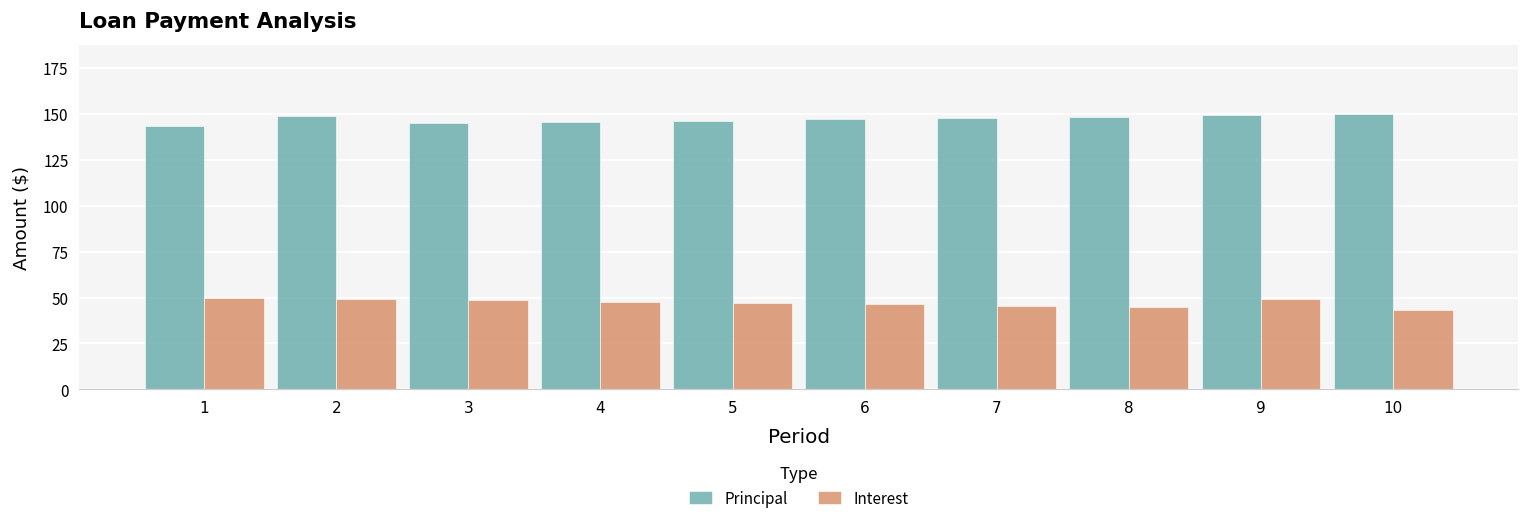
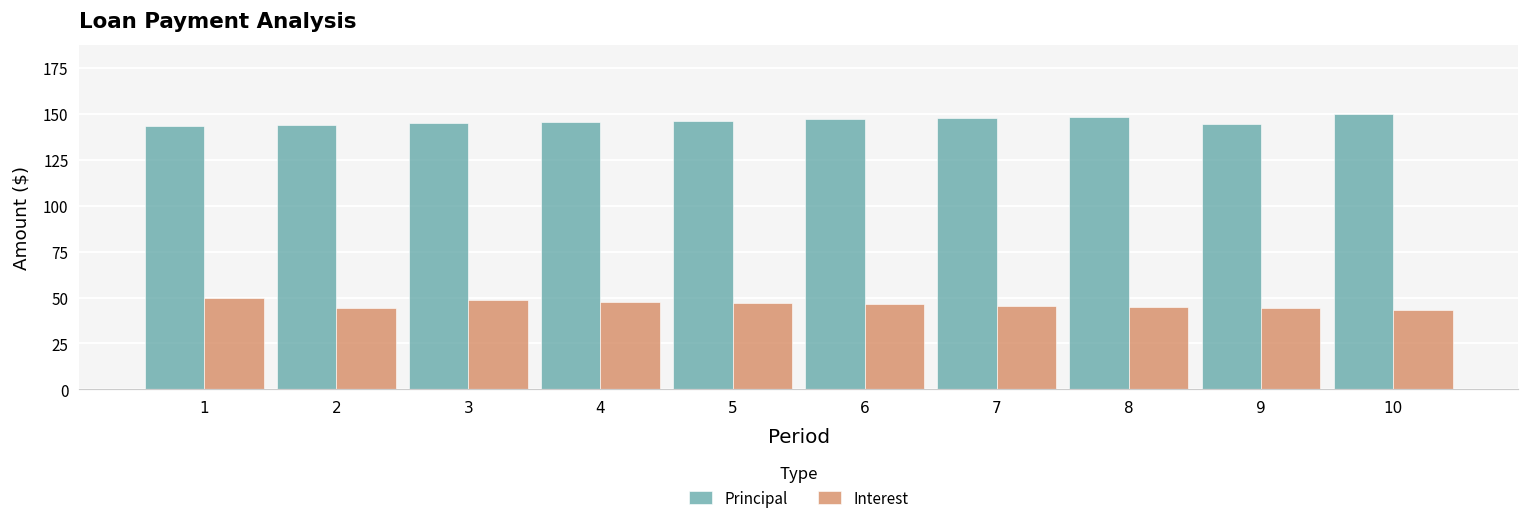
  {
    "Principal": {
      "1": 143,
-     "2": 149,
+     "2": 144,
      "3": 145,
      "4": 145,
      "5": 146,
      "6": 147,
      "7": 148,
      "8": 148,
-     "9": 149,
+     "9": 144,
      "10": 150
    },
    "Interest": {
      "1": 50,
-     "2": 49,
+     "2": 44,
      "3": 49,
      "4": 48,
      "5": 47,
      "6": 46,
      "7": 46,
      "8": 45,
-     "9": 49,
+     "9": 44,
      "10": 43
    }
  }
